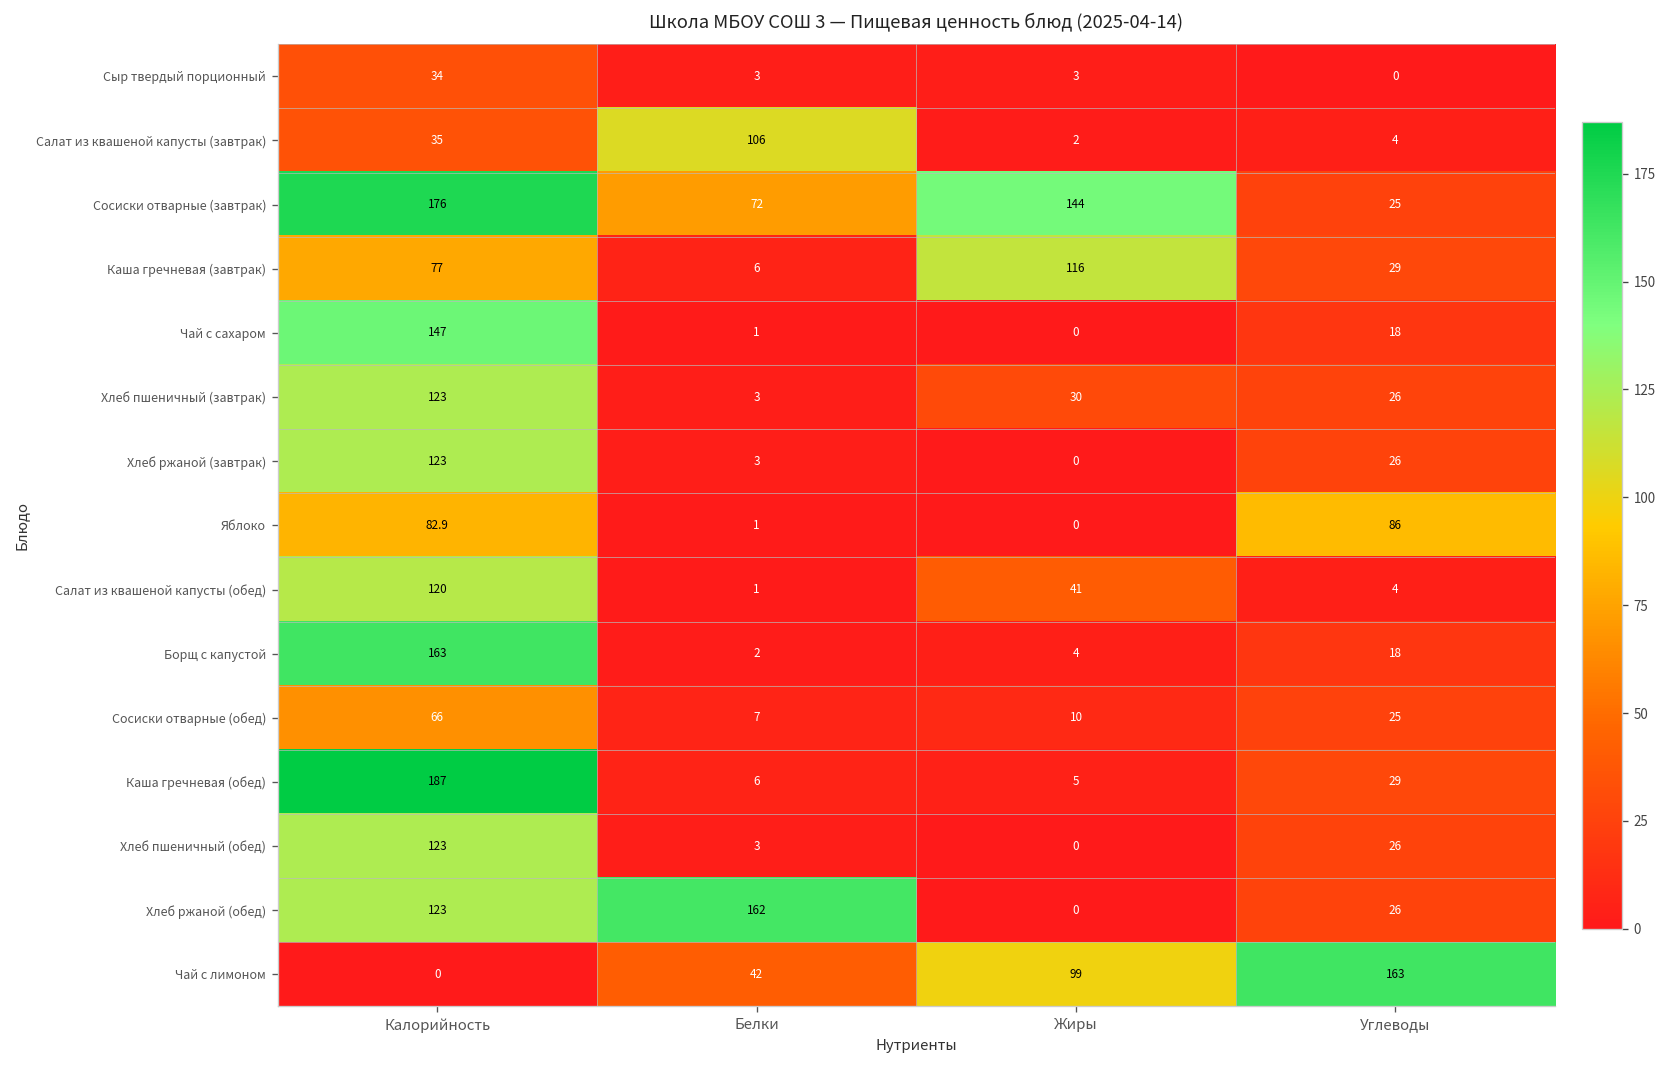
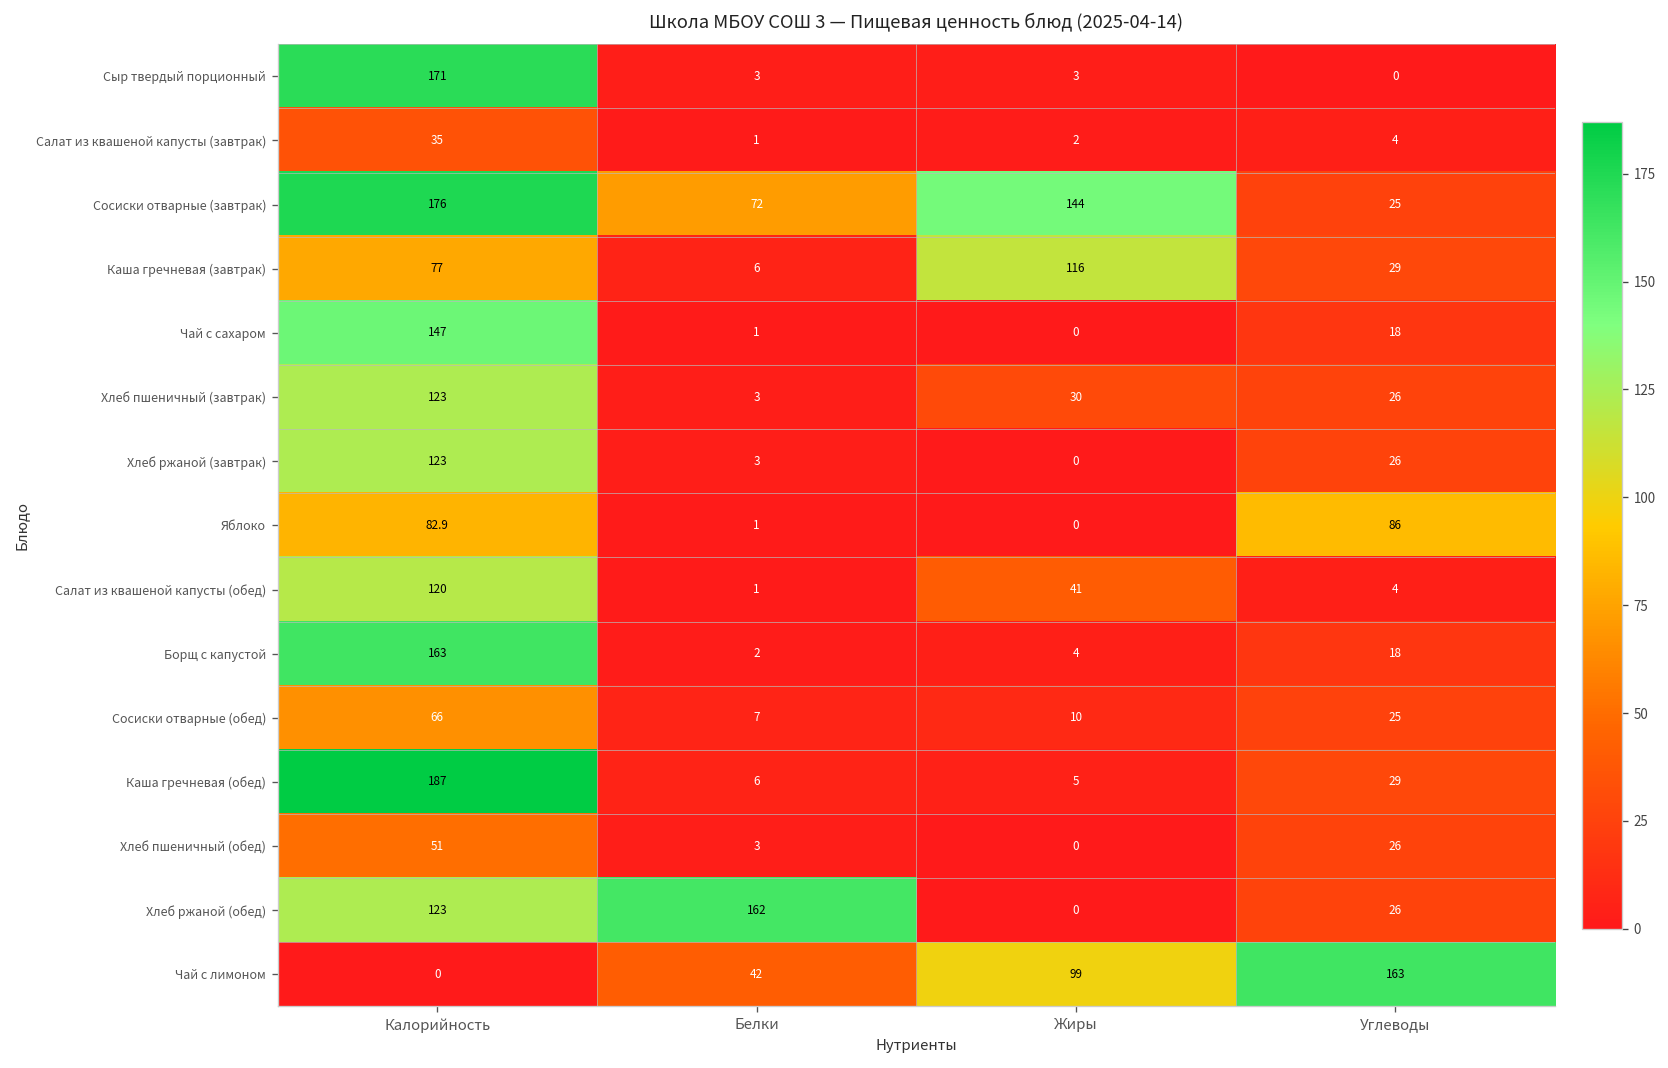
  {
    "Сыр твердый порционный": {
-     "Калорийность": 34,
+     "Калорийность": 171,
      "Белки": 3,
      "Жиры": 3,
      "Углеводы": 0
    },
    "Салат из квашеной капусты (завтрак)": {
      "Калорийность": 35,
-     "Белки": 106,
+     "Белки": 1,
      "Жиры": 2,
      "Углеводы": 4
    },
    "Сосиски отварные (завтрак)": {
      "Калорийность": 176,
      "Белки": 72,
      "Жиры": 144,
      "Углеводы": 25
    },
    "Каша гречневая (завтрак)": {
      "Калорийность": 77,
      "Белки": 6,
      "Жиры": 116,
      "Углеводы": 29
    },
    "Чай с сахаром": {
      "Калорийность": 147,
      "Белки": 1,
      "Жиры": 0,
      "Углеводы": 18
    },
    "Хлеб пшеничный (завтрак)": {
      "Калорийность": 123,
      "Белки": 3,
      "Жиры": 30,
      "Углеводы": 26
    },
    "Хлеб ржаной (завтрак)": {
      "Калорийность": 123,
      "Белки": 3,
      "Жиры": 0,
      "Углеводы": 26
    },
    "Яблоко": {
      "Калорийность": 82.9,
      "Белки": 1,
      "Жиры": 0,
      "Углеводы": 86
    },
    "Салат из квашеной капусты (обед)": {
      "Калорийность": 120,
      "Белки": 1,
      "Жиры": 41,
      "Углеводы": 4
    },
    "Борщ с капустой": {
      "Калорийность": 163,
      "Белки": 2,
      "Жиры": 4,
      "Углеводы": 18
    },
    "Сосиски отварные (обед)": {
      "Калорийность": 66,
      "Белки": 7,
      "Жиры": 10,
      "Углеводы": 25
    },
    "Каша гречневая (обед)": {
      "Калорийность": 187,
      "Белки": 6,
      "Жиры": 5,
      "Углеводы": 29
    },
    "Хлеб пшеничный (обед)": {
-     "Калорийность": 123,
+     "Калорийность": 51,
      "Белки": 3,
      "Жиры": 0,
      "Углеводы": 26
    },
    "Хлеб ржаной (обед)": {
      "Калорийность": 123,
      "Белки": 162,
      "Жиры": 0,
      "Углеводы": 26
    },
    "Чай с лимоном": {
      "Калорийность": 0,
      "Белки": 42,
      "Жиры": 99,
      "Углеводы": 163
    }
  }
